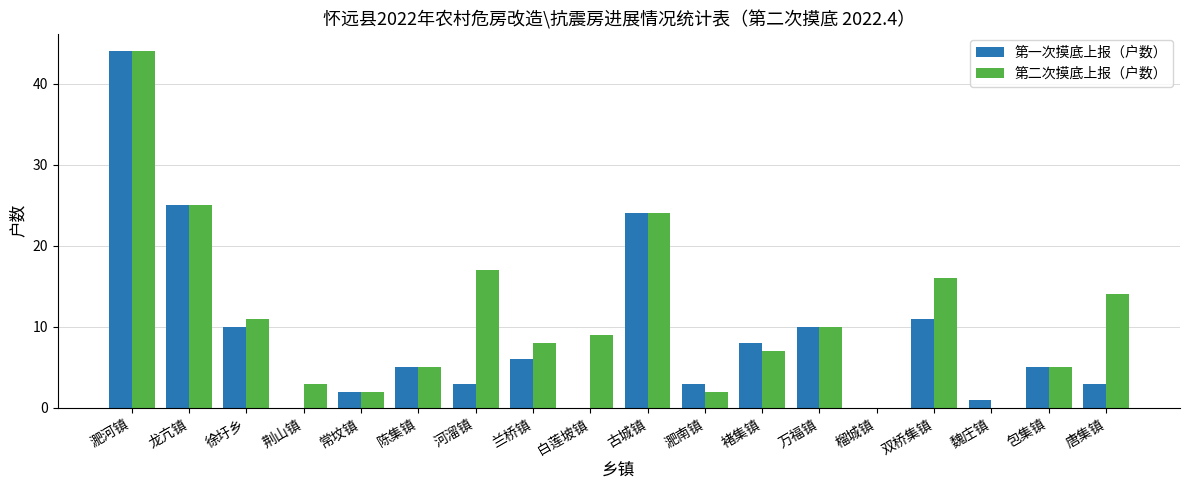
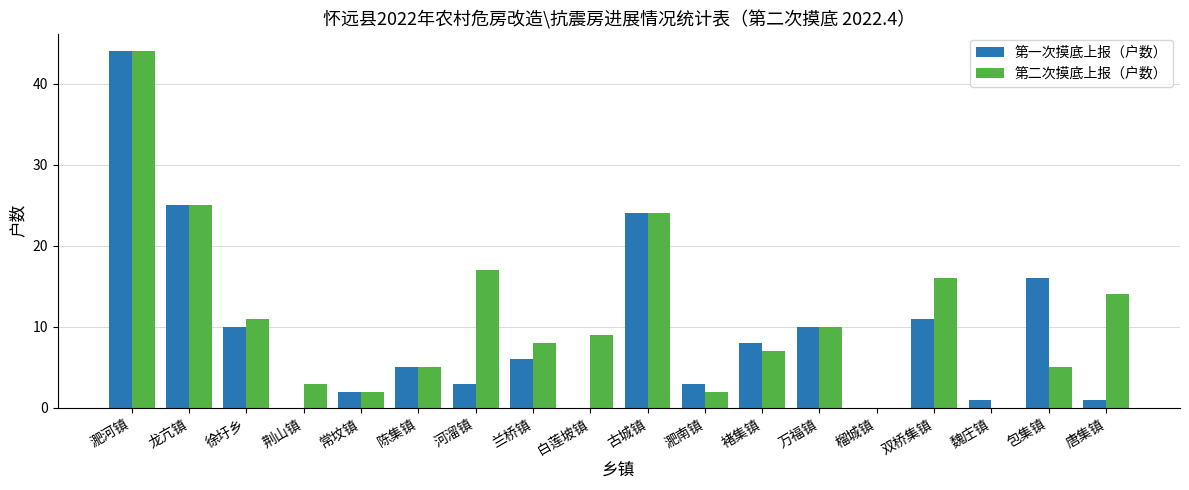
  {
    "第一次摸底上报（户数）": {
      "淝河镇": 44,
      "龙亢镇": 25,
      "徐圩乡": 10,
      "荆山镇": 0,
      "常坟镇": 2,
      "陈集镇": 5,
      "河溜镇": 3,
      "兰桥镇": 6,
      "白莲坡镇": 0,
      "古城镇": 24,
      "淝南镇": 3,
      "褚集镇": 8,
      "万福镇": 10,
      "榴城镇": 0,
      "双桥集镇": 11,
      "魏庄镇": 1,
-     "包集镇": 5,
-     "唐集镇": 3
+     "包集镇": 16,
+     "唐集镇": 1
    },
    "第二次摸底上报（户数）": {
      "淝河镇": 44,
      "龙亢镇": 25,
      "徐圩乡": 11,
      "荆山镇": 3,
      "常坟镇": 2,
      "陈集镇": 5,
      "河溜镇": 17,
      "兰桥镇": 8,
      "白莲坡镇": 9,
      "古城镇": 24,
      "淝南镇": 2,
      "褚集镇": 7,
      "万福镇": 10,
      "榴城镇": 0,
      "双桥集镇": 16,
      "魏庄镇": 0,
      "包集镇": 5,
      "唐集镇": 14
    }
  }
